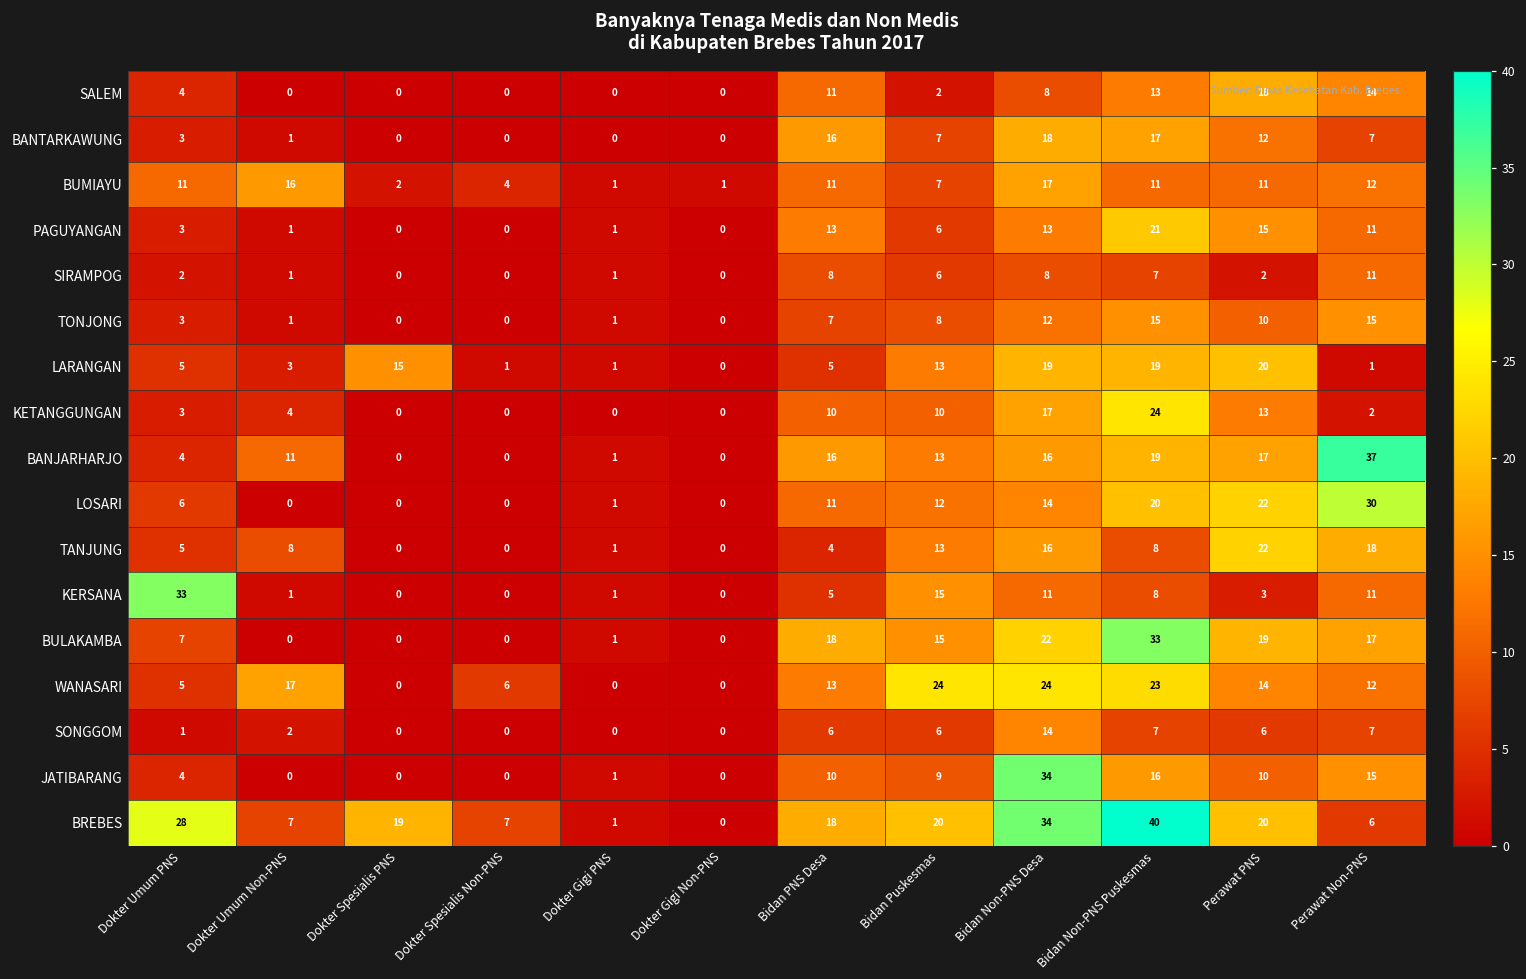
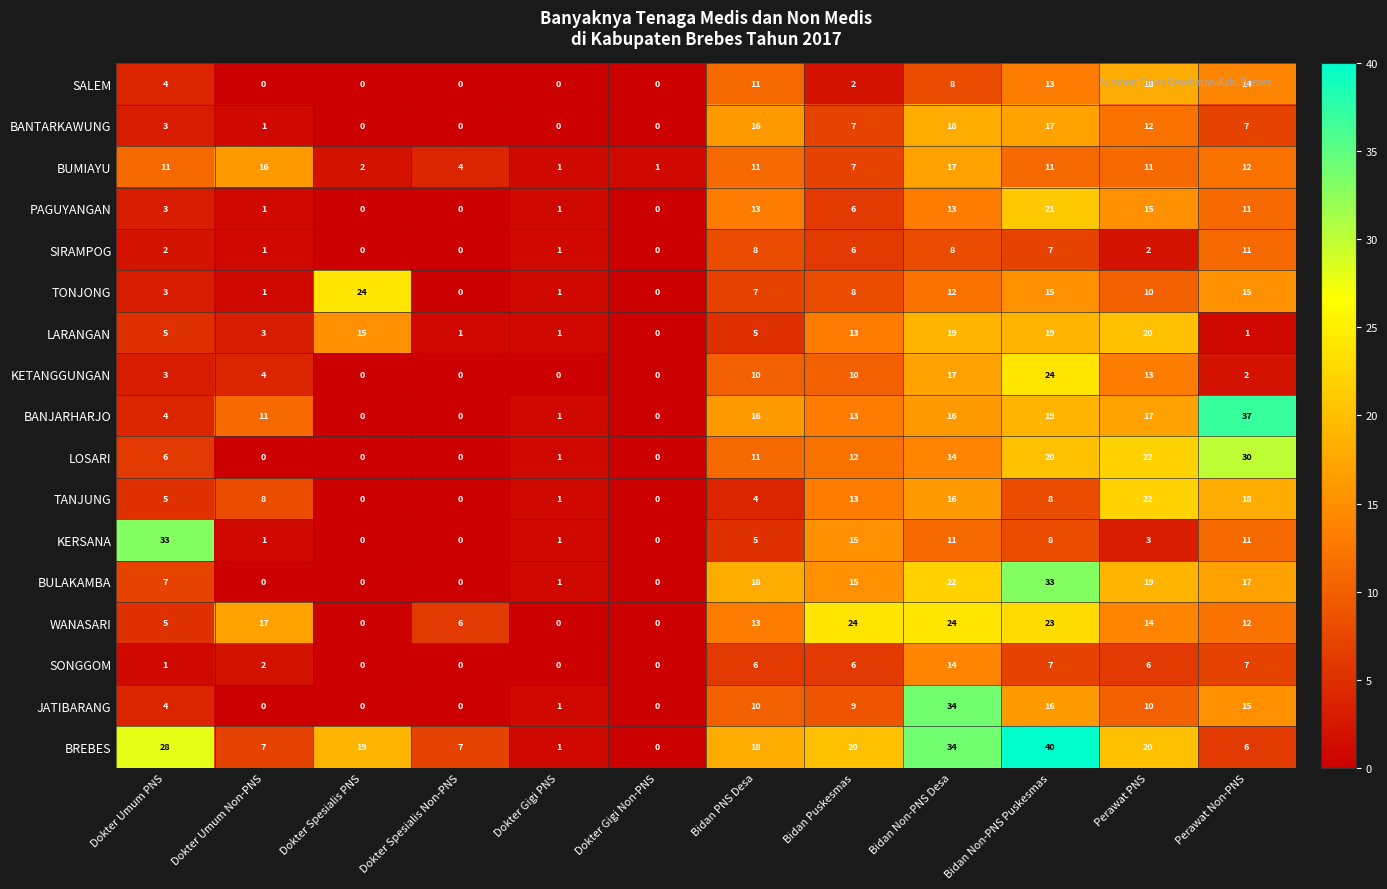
  {
    "TONJONG": {
      "Dokter Umum PNS": 3,
      "Dokter Umum Non-PNS": 1,
-     "Dokter Spesialis PNS": 0,
+     "Dokter Spesialis PNS": 24,
      "Dokter Spesialis Non-PNS": 0,
      "Dokter Gigi PNS": 1,
      "Dokter Gigi Non-PNS": 0,
      "Bidan PNS Desa": 7,
      "Bidan Puskesmas": 8,
      "Bidan Non-PNS Desa": 12,
      "Bidan Non-PNS Puskesmas": 15,
      "Perawat PNS": 10,
      "Perawat Non-PNS": 15
    }
  }
